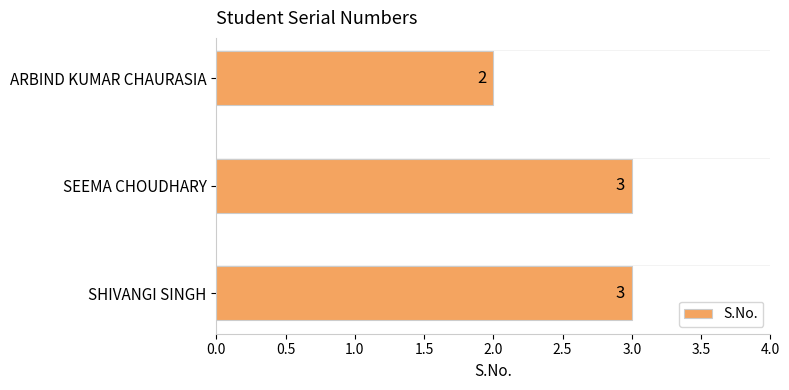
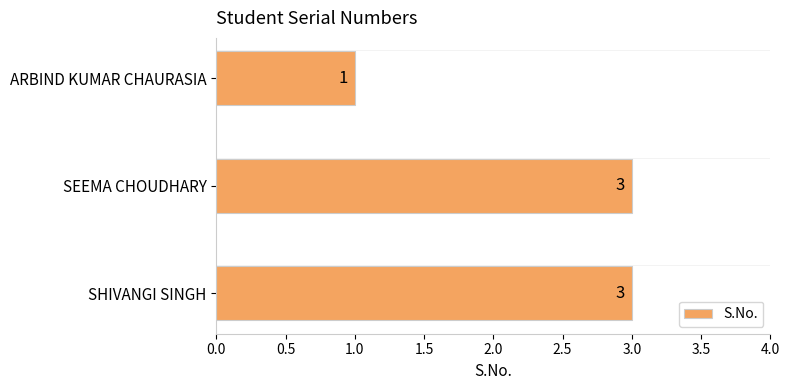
  {
-   "ARBIND KUMAR CHAURASIA": 2,
+   "ARBIND KUMAR CHAURASIA": 1,
    "SEEMA CHOUDHARY": 3,
    "SHIVANGI SINGH": 3
  }
